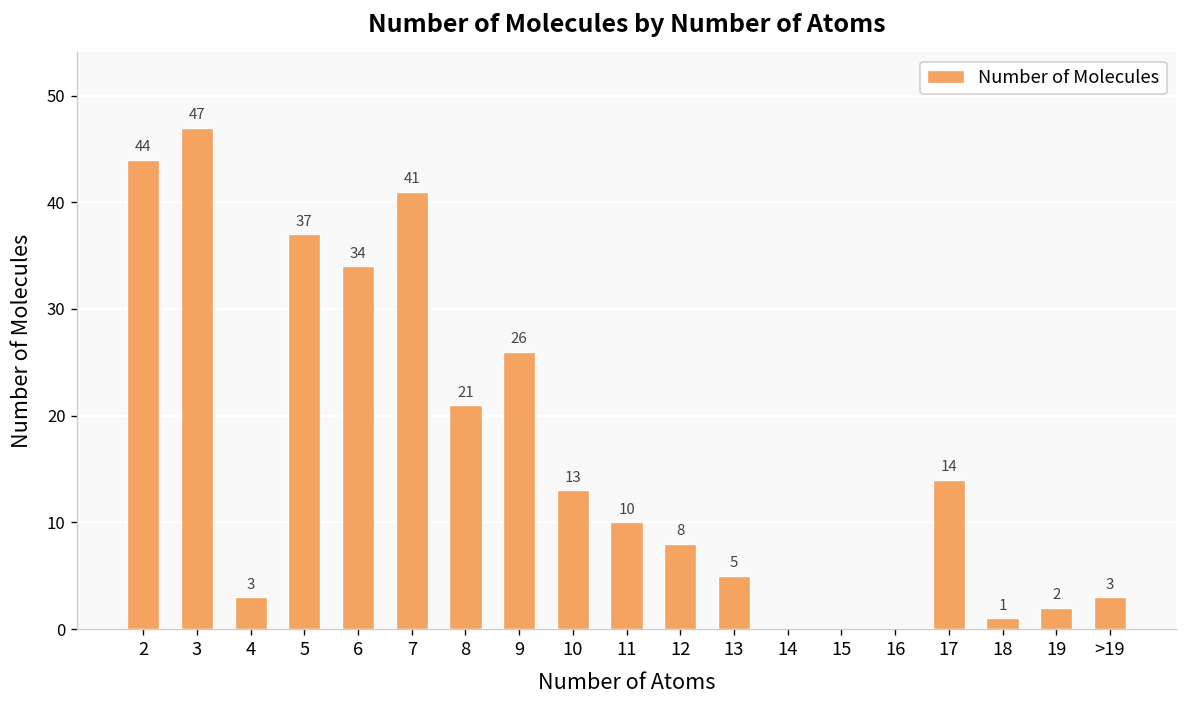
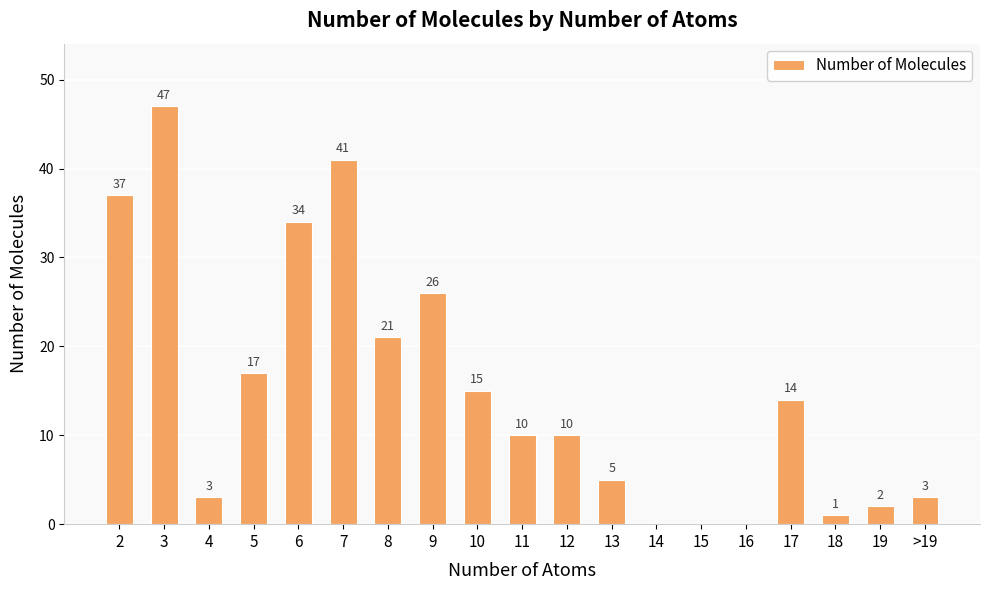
  {
-   "2": 44,
+   "2": 37,
    "3": 47,
    "4": 3,
-   "5": 37,
+   "5": 17,
    "6": 34,
    "7": 41,
    "8": 21,
    "9": 26,
-   "10": 13,
+   "10": 15,
    "11": 10,
-   "12": 8,
+   "12": 10,
    "13": 5,
    "17": 14,
    "18": 1,
    "19": 2,
    ">19": 3
  }
